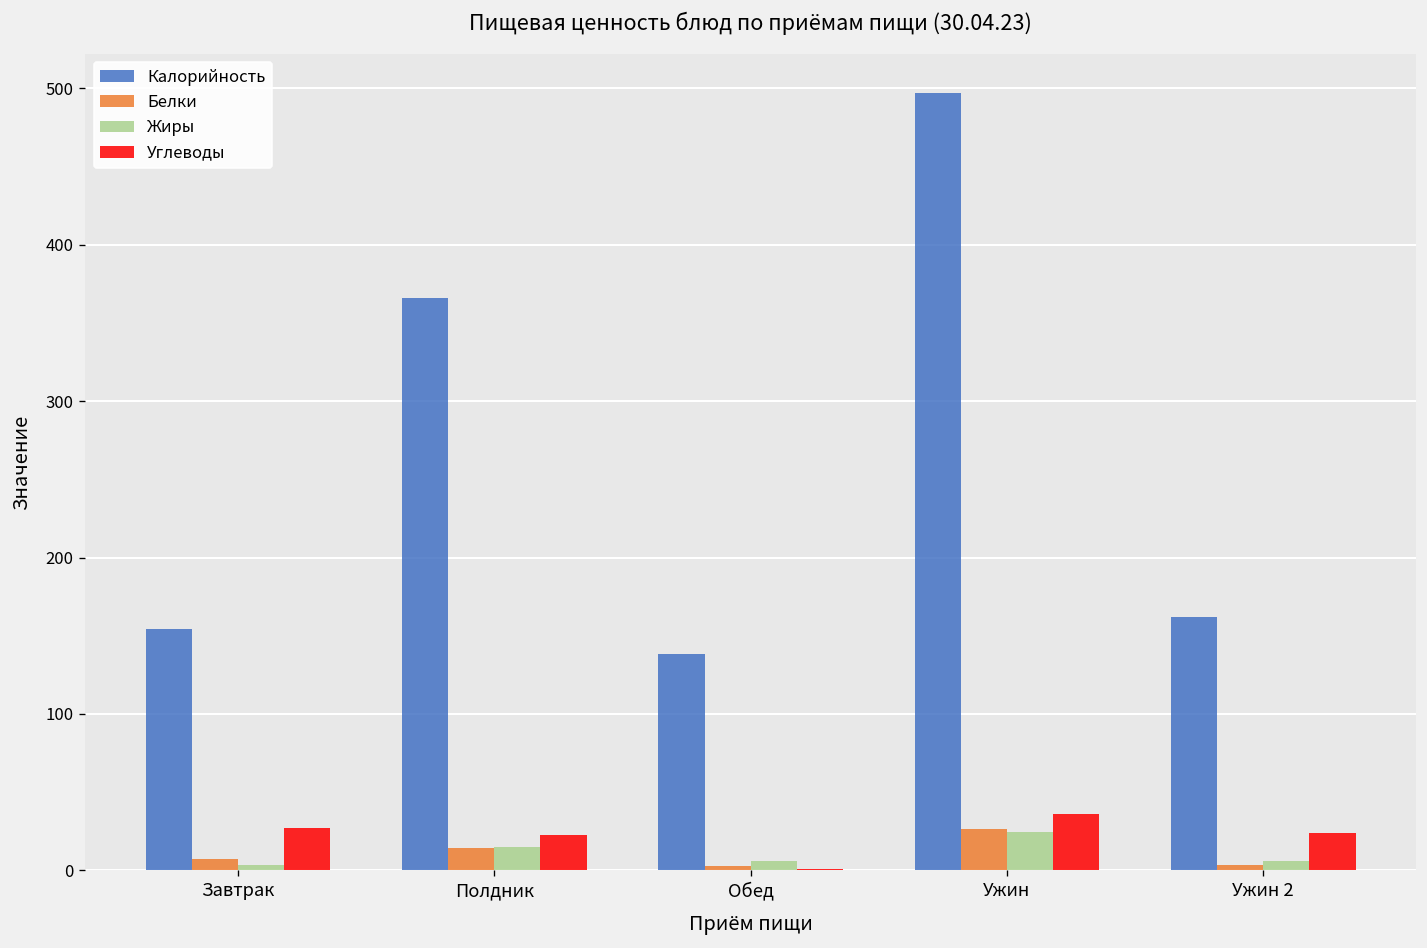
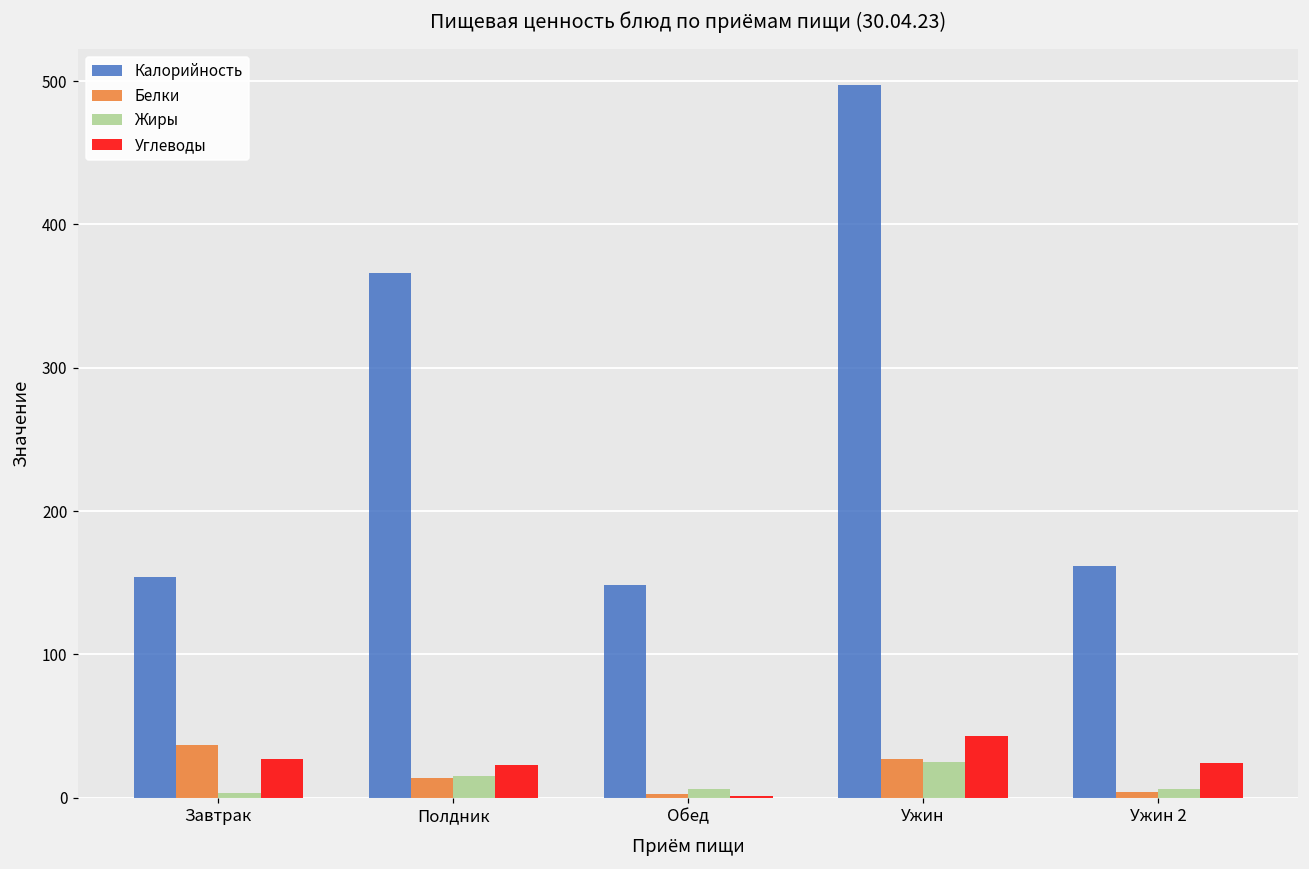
  {
    "Калорийность": {
      "Завтрак": 154,
      "Полдник": 366,
-     "Обед": 139,
+     "Обед": 148,
      "Ужин": 497,
      "Ужин 2": 162
    },
    "Белки": {
-     "Завтрак": 7,
+     "Завтрак": 37,
      "Полдник": 14,
      "Обед": 3,
      "Ужин": 27,
      "Ужин 2": 4
    },
    "Жиры": {
      "Завтрак": 3,
      "Полдник": 15,
      "Обед": 6,
      "Ужин": 25,
      "Ужин 2": 6
    },
    "Углеводы": {
      "Завтрак": 27,
      "Полдник": 23,
-     "Ужин": 36,
+     "Ужин": 43,
      "Ужин 2": 24
    }
  }
